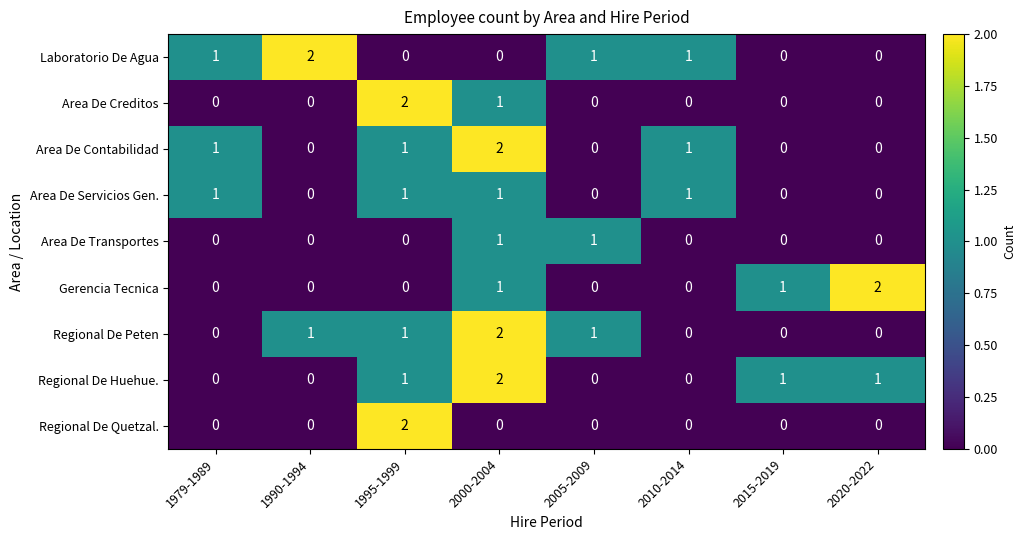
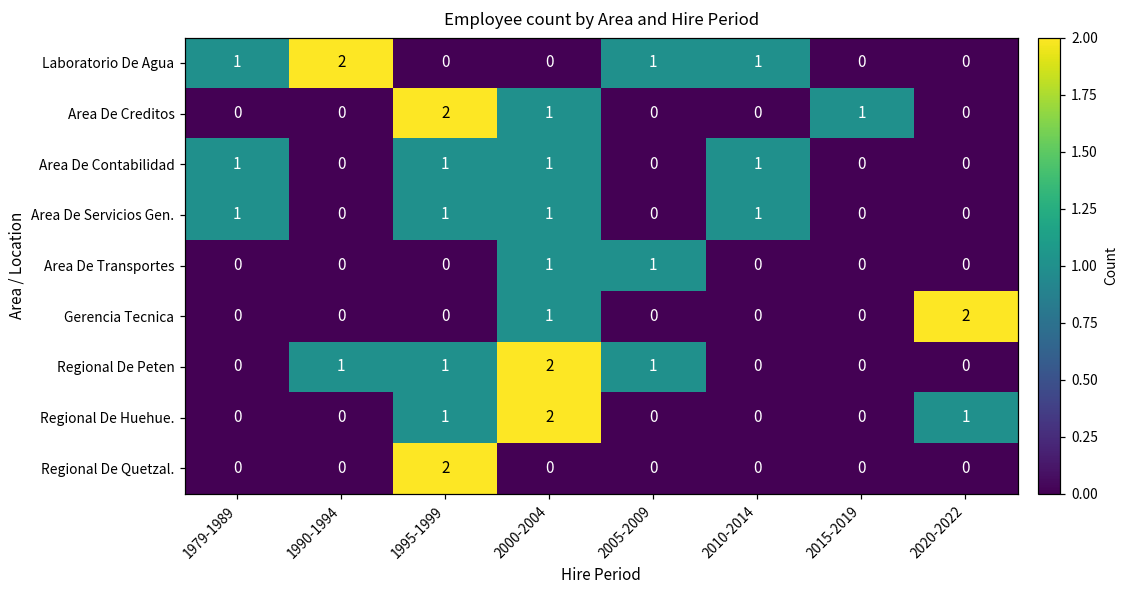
  {
    "Laboratorio De Agua": {
      "1979-1989": 1,
      "1990-1994": 2,
      "1995-1999": 0,
      "2000-2004": 0,
      "2005-2009": 1,
      "2010-2014": 1,
      "2015-2019": 0,
      "2020-2022": 0
    },
    "Area De Creditos": {
      "1979-1989": 0,
      "1990-1994": 0,
      "1995-1999": 2,
      "2000-2004": 1,
      "2005-2009": 0,
      "2010-2014": 0,
-     "2015-2019": 0,
+     "2015-2019": 1,
      "2020-2022": 0
    },
    "Area De Contabilidad": {
      "1979-1989": 1,
      "1990-1994": 0,
      "1995-1999": 1,
-     "2000-2004": 2,
+     "2000-2004": 1,
      "2005-2009": 0,
      "2010-2014": 1,
      "2015-2019": 0,
      "2020-2022": 0
    },
    "Area De Servicios Gen.": {
      "1979-1989": 1,
      "1990-1994": 0,
      "1995-1999": 1,
      "2000-2004": 1,
      "2005-2009": 0,
      "2010-2014": 1,
      "2015-2019": 0,
      "2020-2022": 0
    },
    "Area De Transportes": {
      "1979-1989": 0,
      "1990-1994": 0,
      "1995-1999": 0,
      "2000-2004": 1,
      "2005-2009": 1,
      "2010-2014": 0,
      "2015-2019": 0,
      "2020-2022": 0
    },
    "Gerencia Tecnica": {
      "1979-1989": 0,
      "1990-1994": 0,
      "1995-1999": 0,
      "2000-2004": 1,
      "2005-2009": 0,
      "2010-2014": 0,
-     "2015-2019": 1,
+     "2015-2019": 0,
      "2020-2022": 2
    },
    "Regional De Peten": {
      "1979-1989": 0,
      "1990-1994": 1,
      "1995-1999": 1,
      "2000-2004": 2,
      "2005-2009": 1,
      "2010-2014": 0,
      "2015-2019": 0,
      "2020-2022": 0
    },
    "Regional De Huehue.": {
      "1979-1989": 0,
      "1990-1994": 0,
      "1995-1999": 1,
      "2000-2004": 2,
      "2005-2009": 0,
      "2010-2014": 0,
-     "2015-2019": 1,
+     "2015-2019": 0,
      "2020-2022": 1
    },
    "Regional De Quetzal.": {
      "1979-1989": 0,
      "1990-1994": 0,
      "1995-1999": 2,
      "2000-2004": 0,
      "2005-2009": 0,
      "2010-2014": 0,
      "2015-2019": 0,
      "2020-2022": 0
    }
  }
